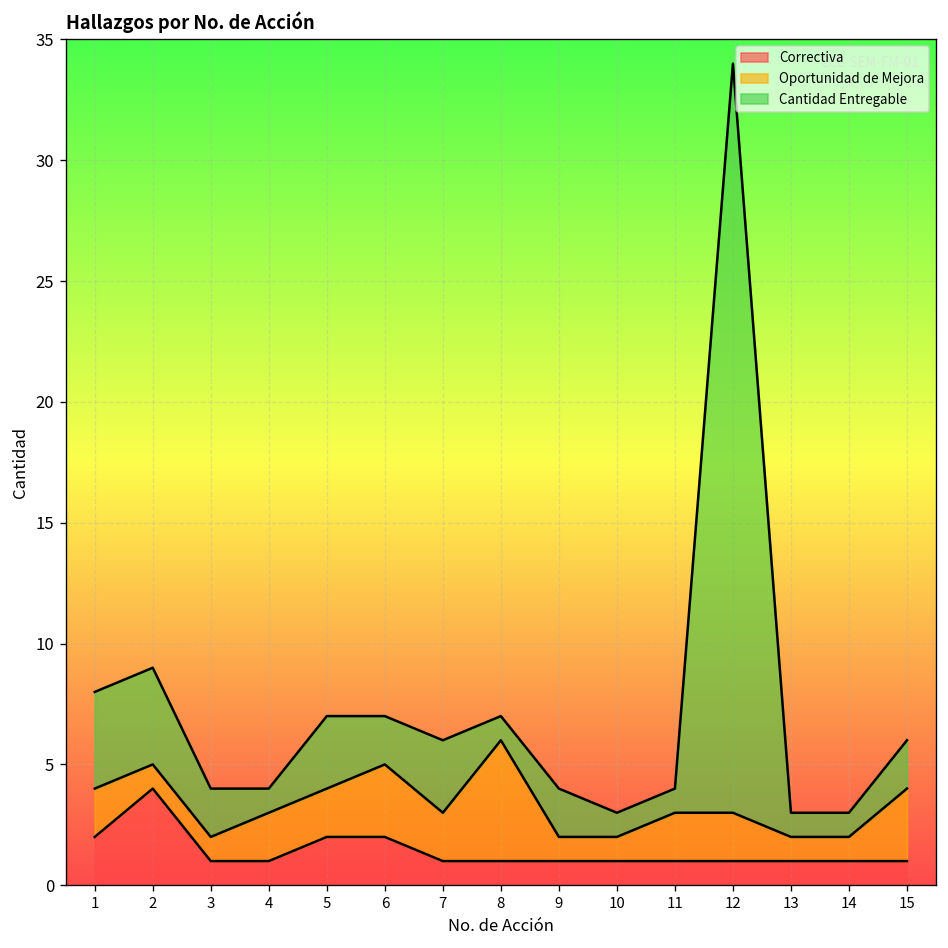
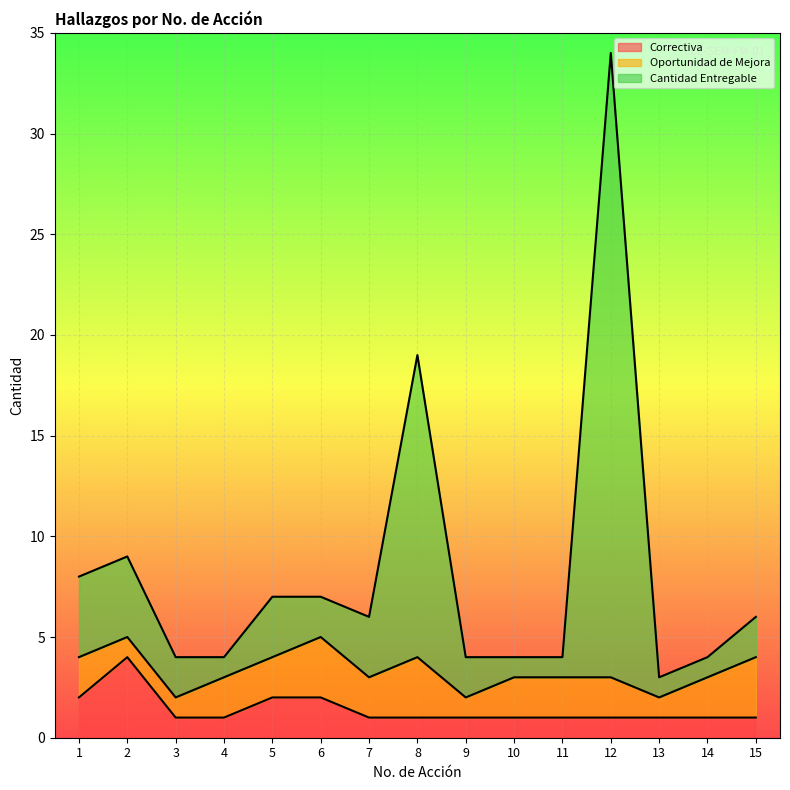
  {
    "Correctiva": {
      "1": 2,
      "2": 4,
      "3": 1,
      "4": 1,
      "5": 2,
      "6": 2,
      "7": 1,
      "8": 1,
      "9": 1,
      "10": 1,
      "11": 1,
      "12": 1,
      "13": 1,
      "14": 1,
      "15": 1
    },
    "Oportunidad de Mejora": {
      "1": 2,
      "2": 1,
      "3": 1,
      "4": 2,
      "5": 2,
      "6": 3,
      "7": 2,
-     "8": 5,
+     "8": 3,
      "9": 1,
-     "10": 1,
+     "10": 2,
      "11": 2,
      "12": 2,
      "13": 1,
-     "14": 1,
+     "14": 2,
      "15": 3
    },
    "Cantidad Entregable": {
      "1": 4,
      "2": 4,
      "3": 2,
      "4": 1,
      "5": 3,
      "6": 2,
      "7": 3,
-     "8": 1,
+     "8": 15,
      "9": 2,
      "10": 1,
      "11": 1,
      "12": 31,
      "13": 1,
      "14": 1,
      "15": 2
    }
  }
